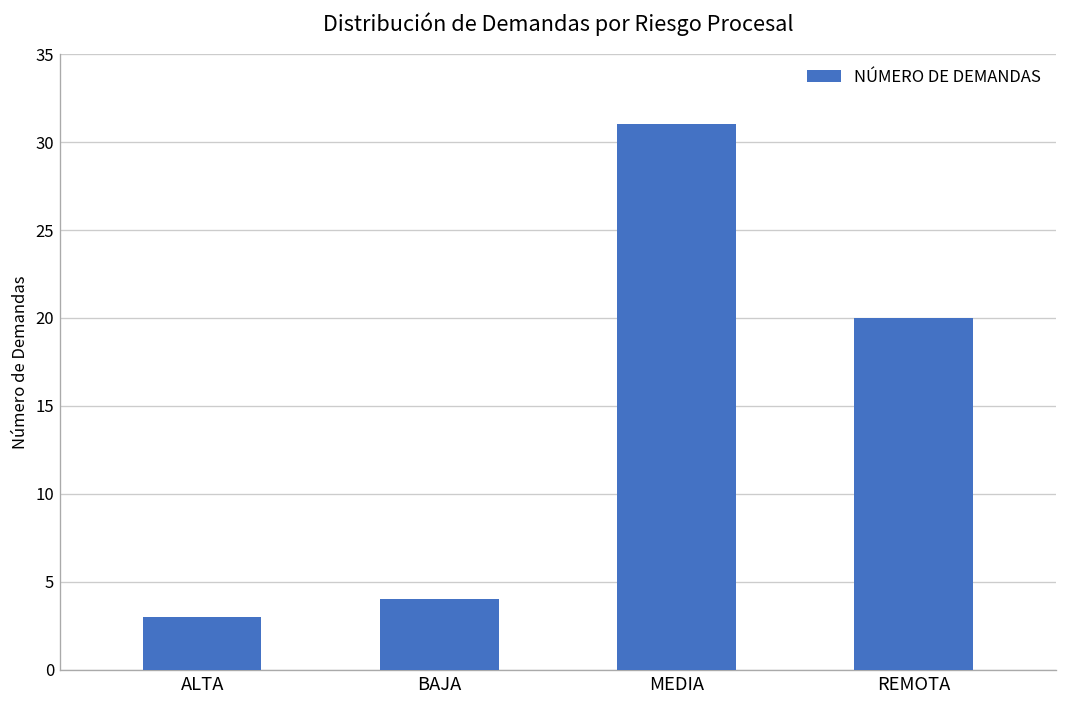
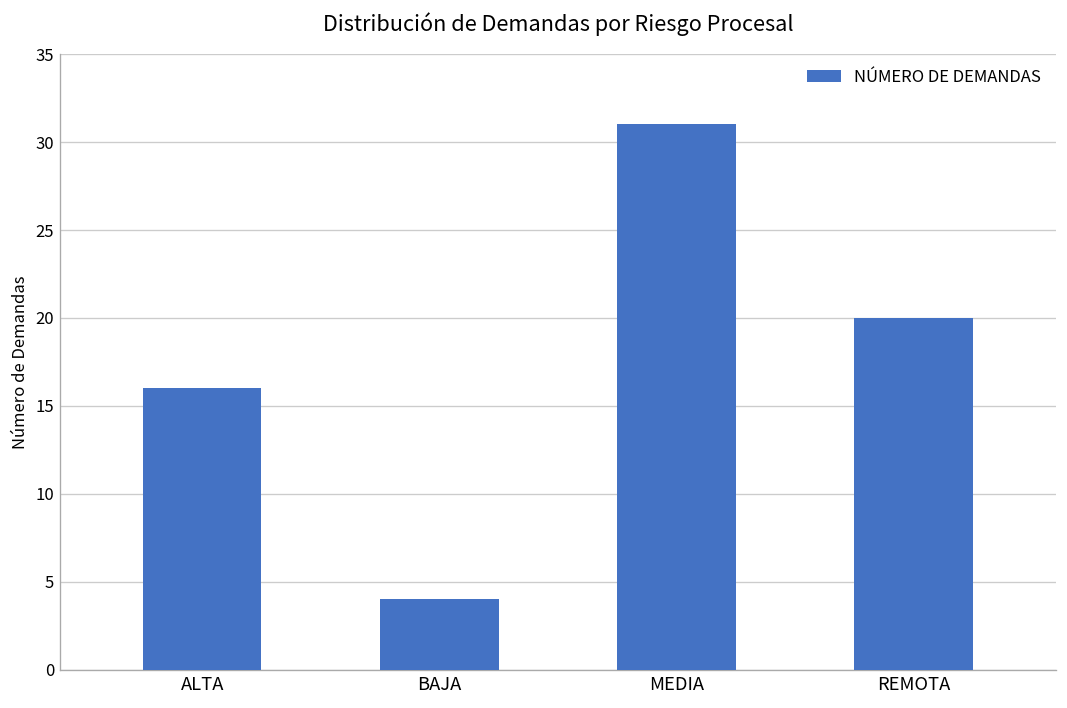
  {
-   "ALTA": 3,
+   "ALTA": 16,
    "BAJA": 4,
    "MEDIA": 31,
    "REMOTA": 20
  }
